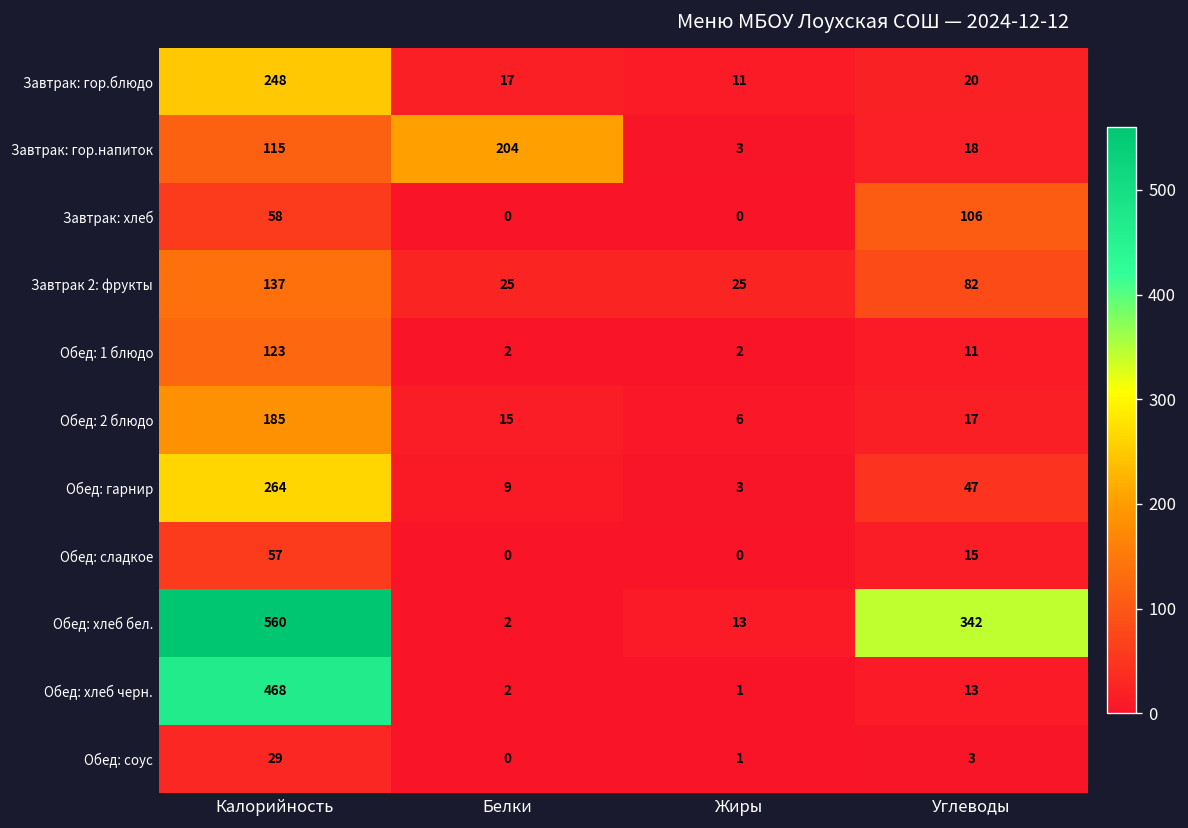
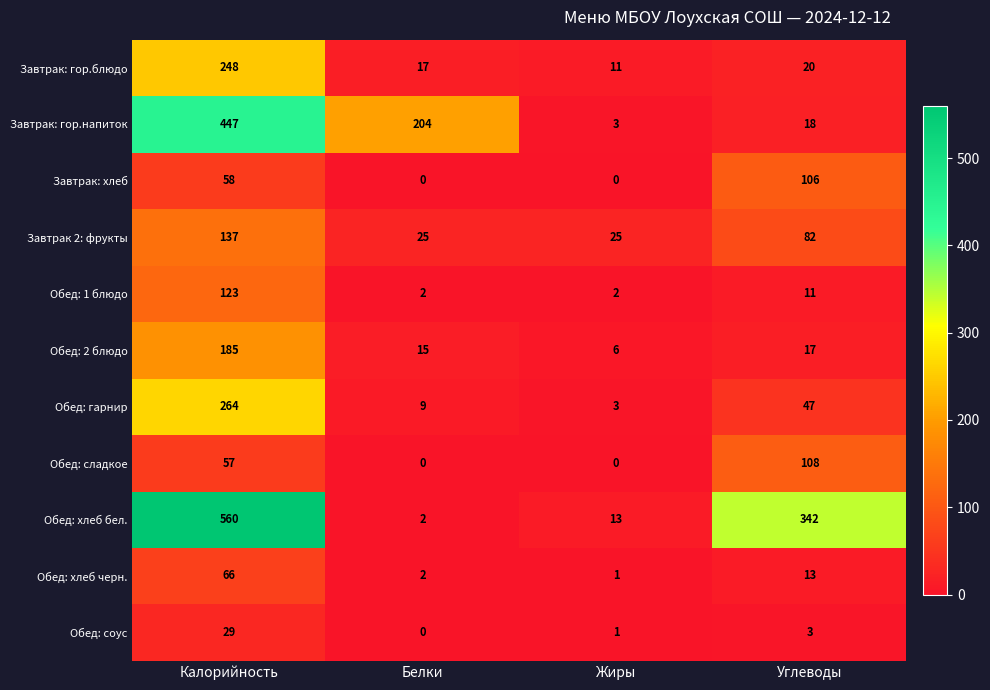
  {
    "Завтрак: гор.блюдо": {
      "Калорийность": 248,
      "Белки": 17,
      "Жиры": 11,
      "Углеводы": 20
    },
    "Завтрак: гор.напиток": {
-     "Калорийность": 115,
+     "Калорийность": 447,
      "Белки": 204,
      "Жиры": 3,
      "Углеводы": 18
    },
    "Завтрак: хлеб": {
      "Калорийность": 58,
      "Белки": 0,
      "Жиры": 0,
      "Углеводы": 106
    },
    "Завтрак 2: фрукты": {
      "Калорийность": 137,
      "Белки": 25,
      "Жиры": 25,
      "Углеводы": 82
    },
    "Обед: 1 блюдо": {
      "Калорийность": 123,
      "Белки": 2,
      "Жиры": 2,
      "Углеводы": 11
    },
    "Обед: 2 блюдо": {
      "Калорийность": 185,
      "Белки": 15,
      "Жиры": 6,
      "Углеводы": 17
    },
    "Обед: гарнир": {
      "Калорийность": 264,
      "Белки": 9,
      "Жиры": 3,
      "Углеводы": 47
    },
    "Обед: сладкое": {
      "Калорийность": 57,
      "Белки": 0,
      "Жиры": 0,
-     "Углеводы": 15
+     "Углеводы": 108
    },
    "Обед: хлеб бел.": {
      "Калорийность": 560,
      "Белки": 2,
      "Жиры": 13,
      "Углеводы": 342
    },
    "Обед: хлеб черн.": {
-     "Калорийность": 468,
+     "Калорийность": 66,
      "Белки": 2,
      "Жиры": 1,
      "Углеводы": 13
    },
    "Обед: соус": {
      "Калорийность": 29,
      "Белки": 0,
      "Жиры": 1,
      "Углеводы": 3
    }
  }
